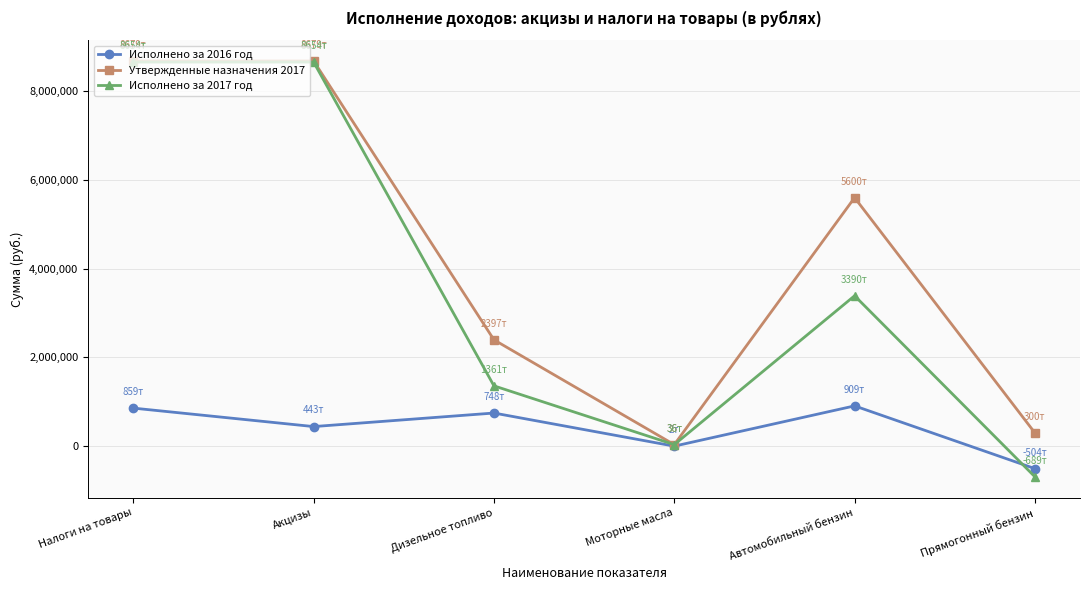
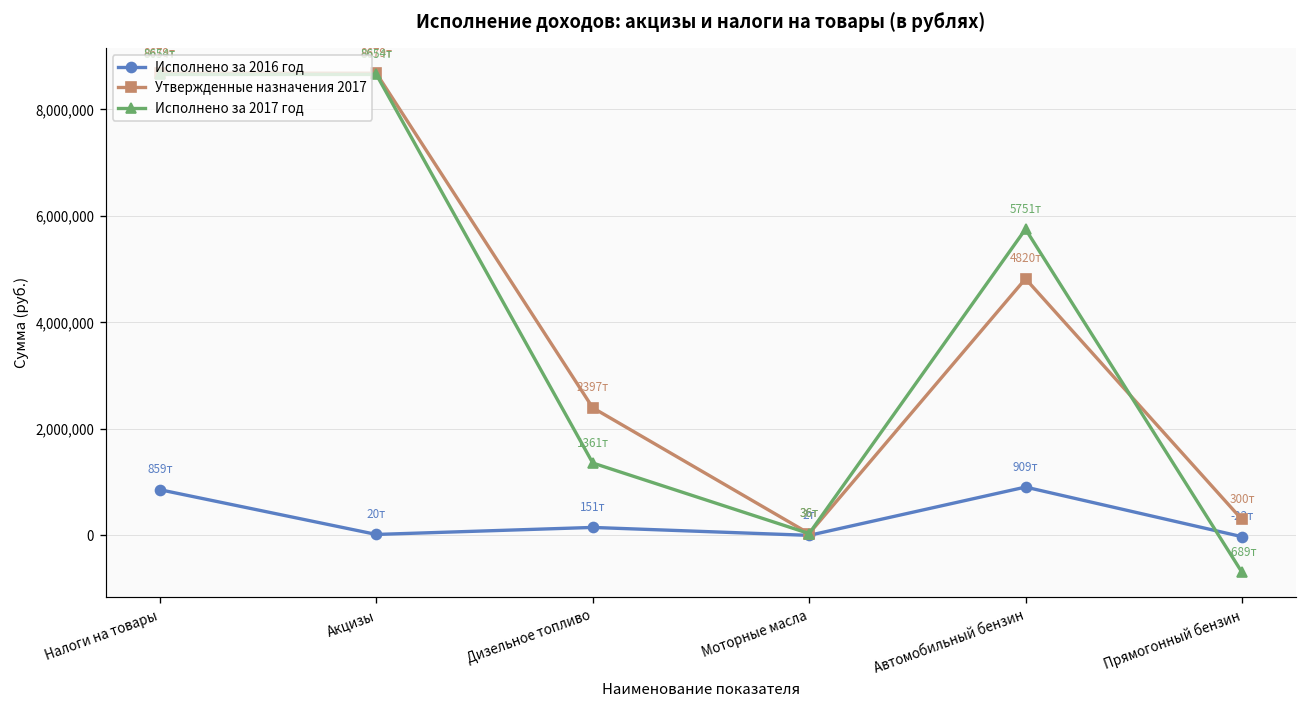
  {
    "Исполнено за 2016 год": {
-     "Акцизы": "443т",
-     "Дизельное топливо": "748т",
-     "Прямогонный бензин": "-504т"
+     "Акцизы": "20т",
+     "Дизельное топливо": "151т",
+     "Прямогонный бензин": "-22т"
    },
    "Утвержденные назначения 2017": {
-     "Автомобильный бензин": "5600т"
+     "Автомобильный бензин": "4820т"
    },
    "Исполнено за 2017 год": {
-     "Автомобильный бензин": "3390т"
+     "Автомобильный бензин": "5751т"
    }
  }
